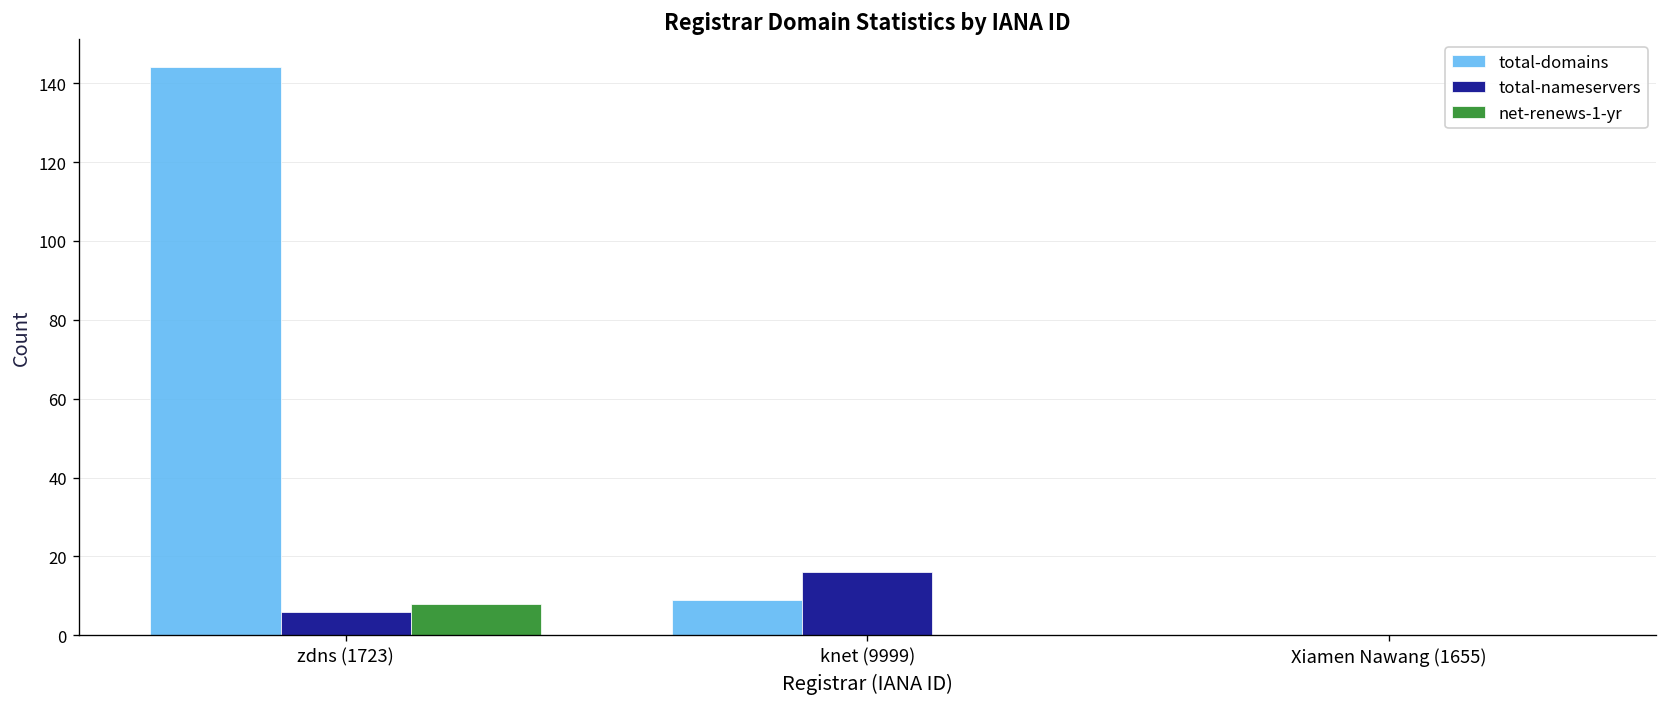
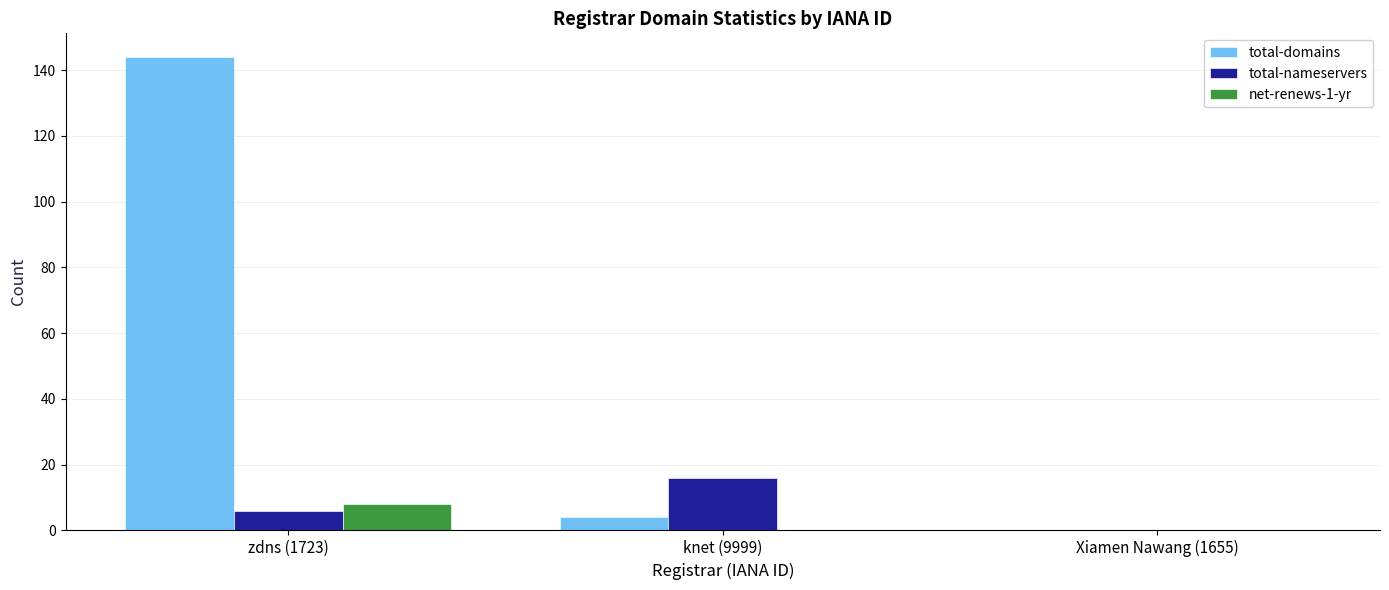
  {
    "total-domains": {
      "zdns (1723)": 144,
-     "knet (9999)": 9,
+     "knet (9999)": 4,
      "Xiamen Nawang (1655)": 0
    },
    "total-nameservers": {
      "zdns (1723)": 6,
      "knet (9999)": 16,
      "Xiamen Nawang (1655)": 0
    },
    "net-renews-1-yr": {
      "zdns (1723)": 8,
      "knet (9999)": 0,
      "Xiamen Nawang (1655)": 0
    }
  }
